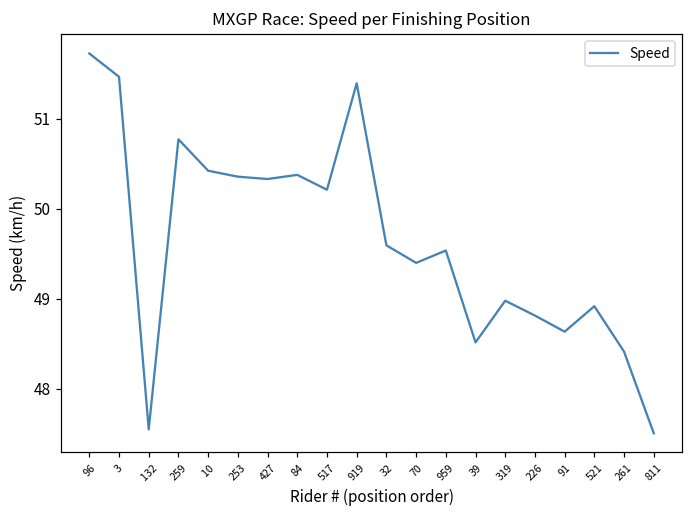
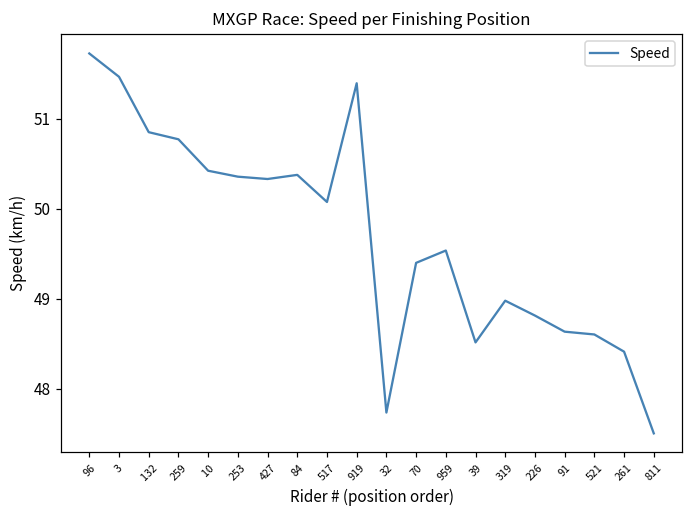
  {
    "96": 51.7,
    "3": 51.5,
-   "132": 47.6,
+   "132": 50.9,
    "259": 50.8,
    "10": 50.4,
    "253": 50.4,
    "427": 50.3,
    "84": 50.4,
-   "517": 50.2,
+   "517": 50.1,
    "919": 51.4,
-   "32": 49.6,
+   "32": 47.7,
    "70": 49.4,
    "959": 49.5,
    "39": 48.5,
    "319": 49.0,
    "226": 48.8,
    "91": 48.6,
-   "521": 48.9,
+   "521": 48.6,
    "261": 48.4,
    "811": 47.5
  }
